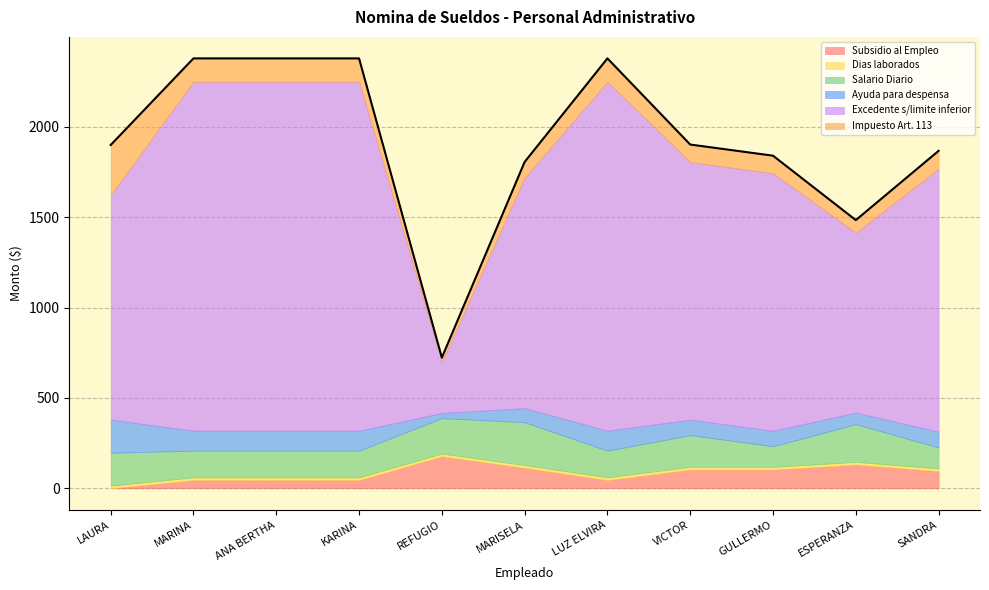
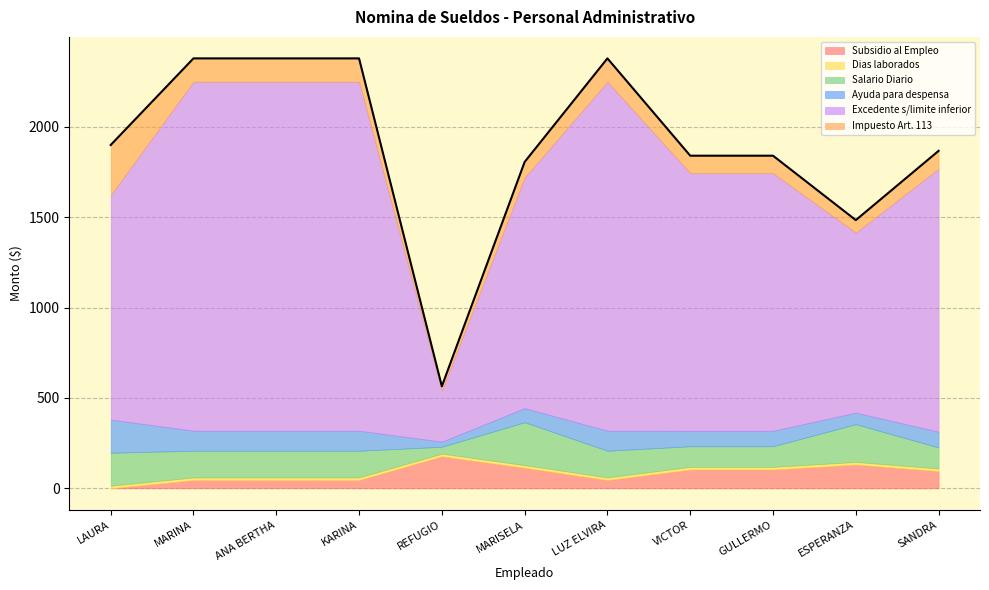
  {
    "Salario Diario": {
      "LAURA": 180,
      "MARINA": 150,
      "ANA BERTHA": 150,
      "KARINA": 150,
-     "REFUGIO": 200,
+     "REFUGIO": 40,
      "MARISELA": 240,
      "LUZ ELVIRA": 150,
-     "VICTOR": 180,
+     "VICTOR": 110,
      "GULLERMO": 110,
      "ESPERANZA": 210,
      "SANDRA": 120
    },
    "Ayuda para despensa": {
      "LAURA": 180,
      "MARINA": 110,
      "ANA BERTHA": 110,
      "KARINA": 110,
      "REFUGIO": 30,
      "MARISELA": 80,
      "LUZ ELVIRA": 110,
      "VICTOR": 90,
      "GULLERMO": 90,
      "ESPERANZA": 60,
      "SANDRA": 90
    },
    "Excedente s/limite inferior": {
      "LAURA": 1240,
      "MARINA": 1930,
      "ANA BERTHA": 1930,
      "KARINA": 1930,
      "REFUGIO": 280,
      "MARISELA": 1270,
      "LUZ ELVIRA": 1930,
      "VICTOR": 1430,
      "GULLERMO": 1430,
      "ESPERANZA": 1000,
      "SANDRA": 1460
    }
  }
